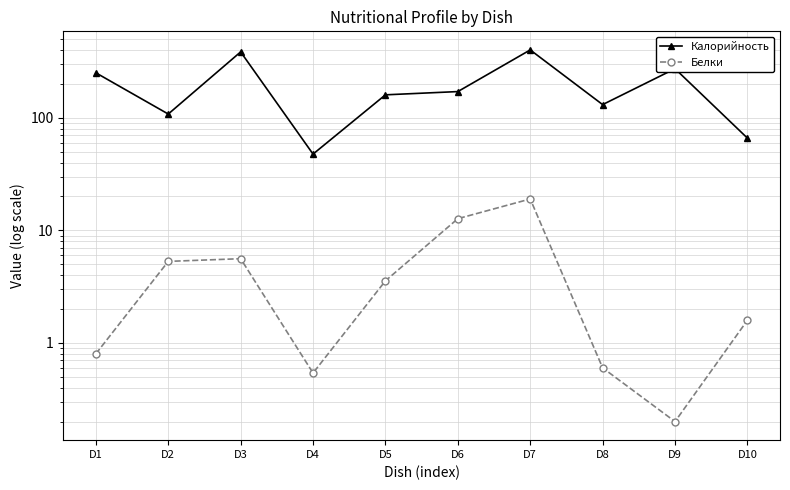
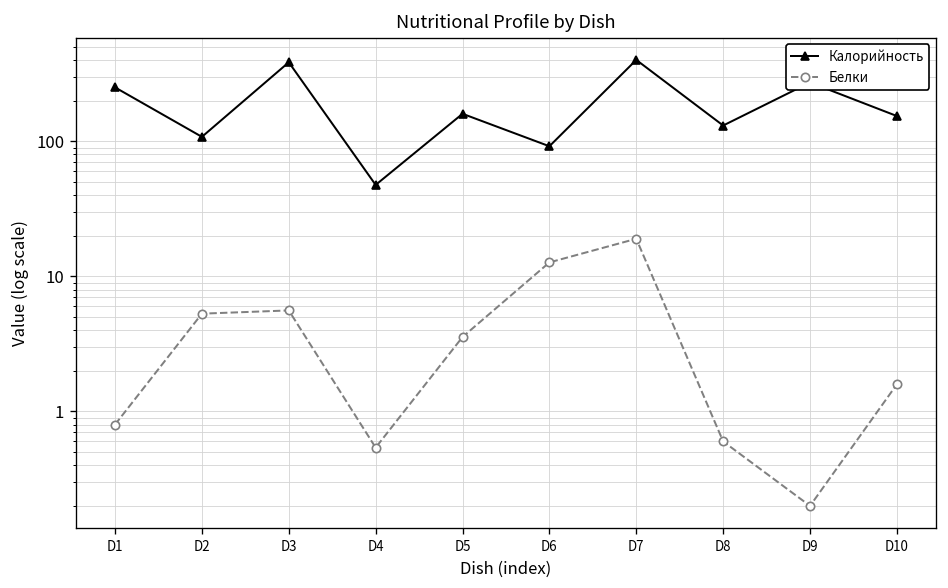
  {
    "Калорийность": {
      "D1": 250,
      "D2": 110,
      "D3": 390,
      "D4": 48,
      "D5": 160,
-     "D6": 170,
+     "D6": 90,
      "D7": 400,
      "D8": 130,
-     "D10": 70
+     "D10": 150
    },
    "Белки": {
      "D1": 0.8,
      "D2": 5,
      "D3": 6,
      "D4": 0.5,
      "D5": 3.6,
      "D6": 13,
      "D7": 19,
      "D8": 0.6,
      "D9": 0.20,
      "D10": 1.6
    }
  }
